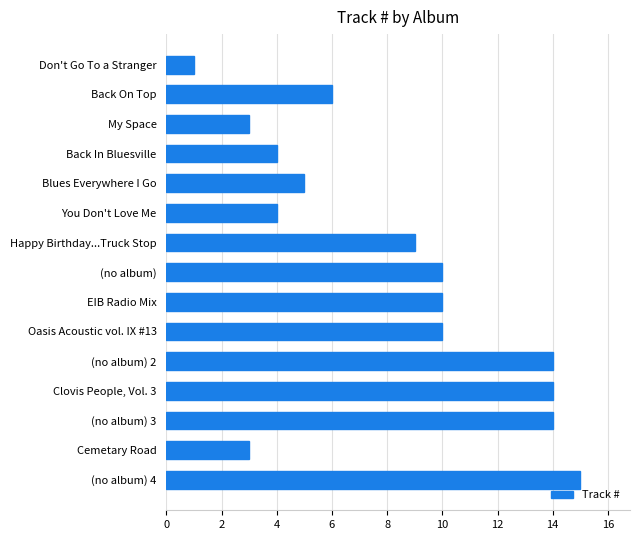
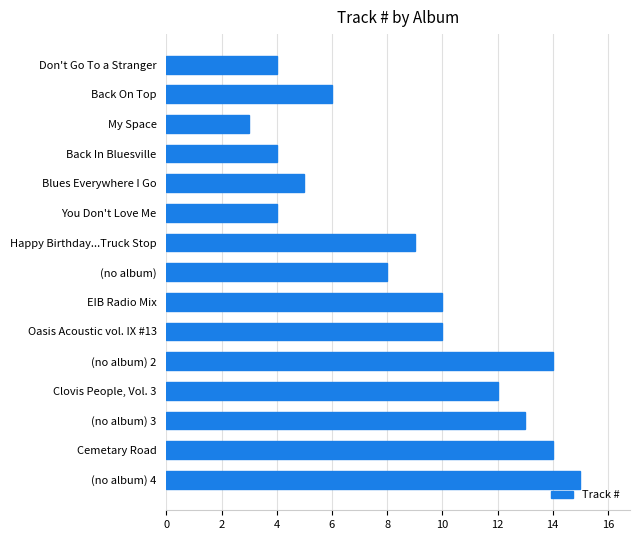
  {
-   "Don't Go To a Stranger": 1,
+   "Don't Go To a Stranger": 4,
    "Back On Top": 6,
    "My Space": 3,
    "Back In Bluesville": 4,
    "Blues Everywhere I Go": 5,
    "You Don't Love Me": 4,
    "Happy Birthday...Truck Stop": 9,
-   "(no album)": 10,
+   "(no album)": 8,
    "EIB Radio Mix": 10,
    "Oasis Acoustic vol. IX #13": 10,
    "(no album) 2": 14,
-   "Clovis People, Vol. 3": 14,
-   "(no album) 3": 14,
-   "Cemetary Road": 3,
+   "Clovis People, Vol. 3": 12,
+   "(no album) 3": 13,
+   "Cemetary Road": 14,
    "(no album) 4": 15
  }
